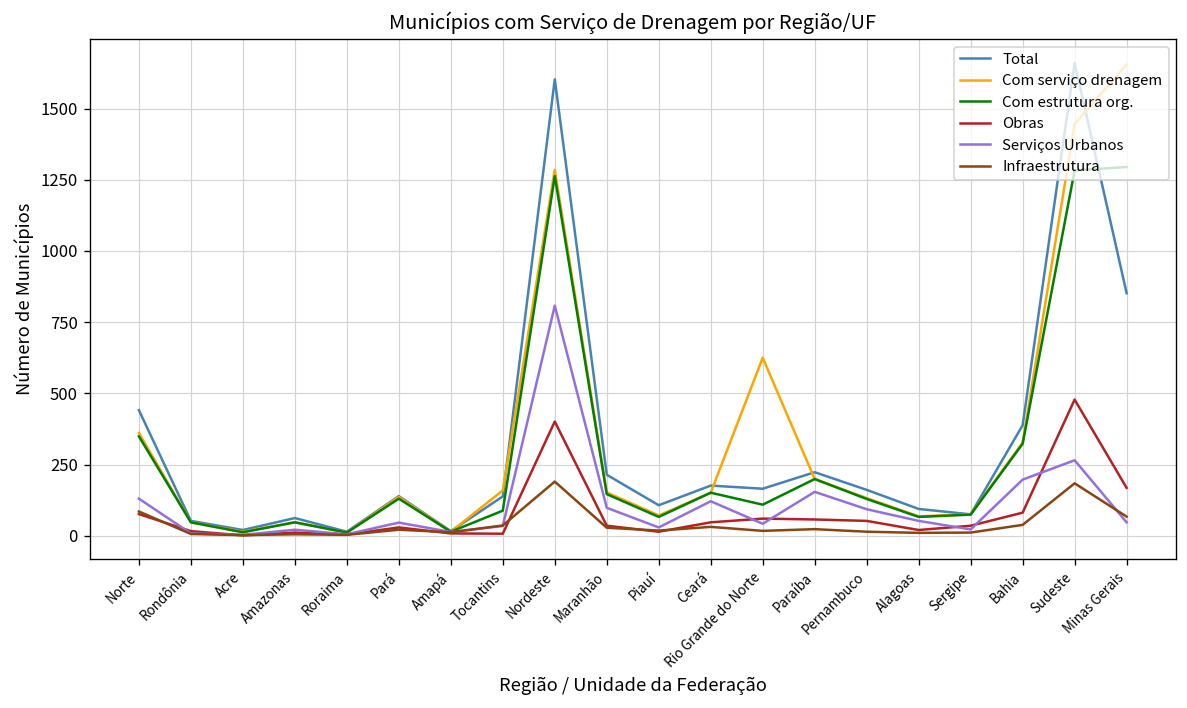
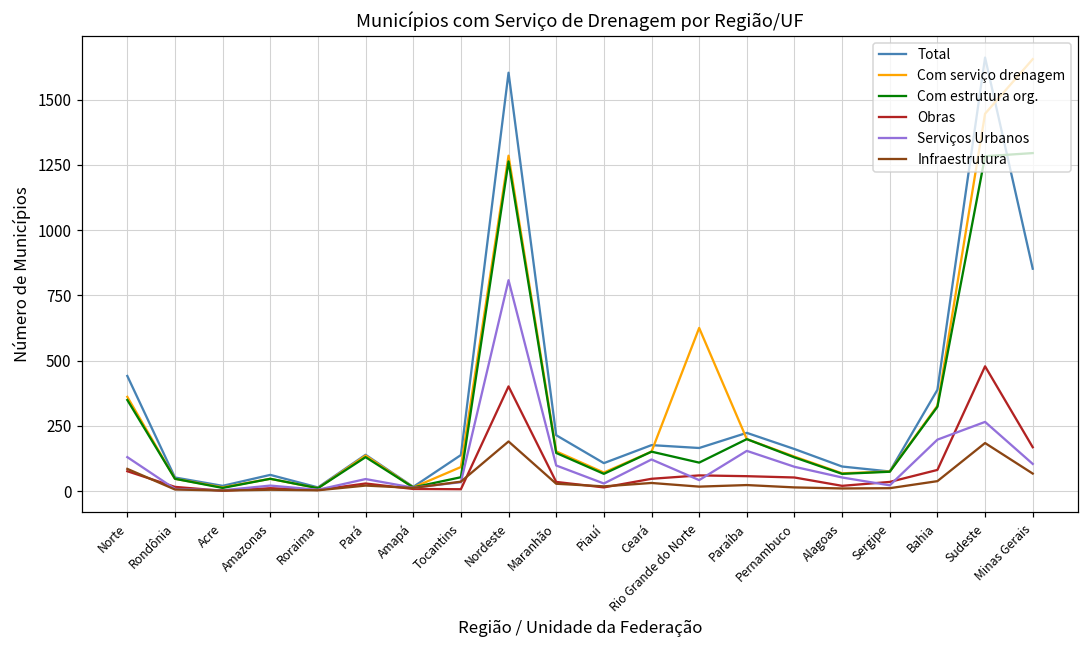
  {
    "Total": {
      "Norte": 440,
      "Amazonas": 60,
      "Tocantins": 140,
      "Nordeste": 1600,
      "Maranhão": 210,
      "Piauí": 110,
      "Ceará": 180,
      "Rio Grande do Norte": 170,
      "Paraíba": 220,
      "Pernambuco": 160,
      "Alagoas": 90,
      "Bahia": 390,
      "Minas Gerais": 850
    },
    "Com serviço drenagem": {
      "Norte": 360,
-     "Tocantins": 160,
+     "Tocantins": 90,
      "Nordeste": 1290,
      "Rio Grande do Norte": 630
    },
    "Com estrutura org.": {
      "Norte": 350,
-     "Tocantins": 90,
+     "Tocantins": 50,
      "Nordeste": 1260,
      "Rio Grande do Norte": 110
    },
    "Serviços Urbanos": {
      "Norte": 130,
      "Pará": 50,
      "Nordeste": 810,
      "Maranhão": 100,
      "Piauí": 30,
      "Ceará": 120,
      "Rio Grande do Norte": 40,
      "Paraíba": 150,
      "Pernambuco": 90,
      "Alagoas": 50,
      "Sergipe": 20,
      "Bahia": 200,
      "Sudeste": 270,
-     "Minas Gerais": 50
+     "Minas Gerais": 100
    }
  }
